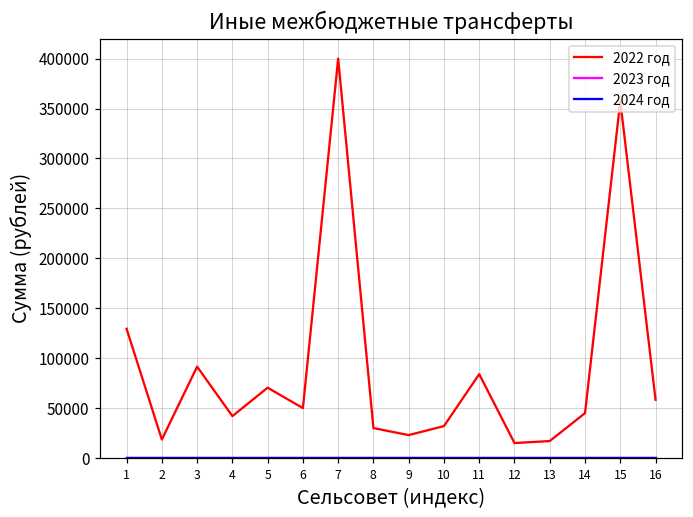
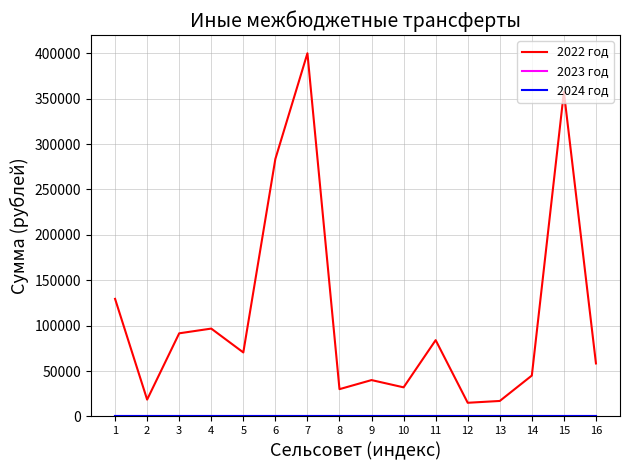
  {
    "2022 год": {
      "1": 130000,
      "2": 20000,
      "3": 90000,
-     "4": 40000,
+     "4": 100000,
      "5": 70000,
-     "6": 50000,
+     "6": 280000,
      "7": 400000,
      "8": 30000,
-     "9": 20000,
+     "9": 40000,
      "10": 30000,
      "11": 80000,
      "12": 20000,
      "13": 20000,
      "14": 50000,
      "16": 60000
    },
    "2024 год": {
      "1": 0,
      "2": 0,
      "3": 0,
      "4": 0,
      "5": 0,
      "6": 0,
      "7": 0,
      "8": 0,
      "9": 0,
      "10": 0,
      "11": 0,
      "12": 0,
      "13": 0,
      "14": 0,
      "15": 0,
      "16": 0
    }
  }
